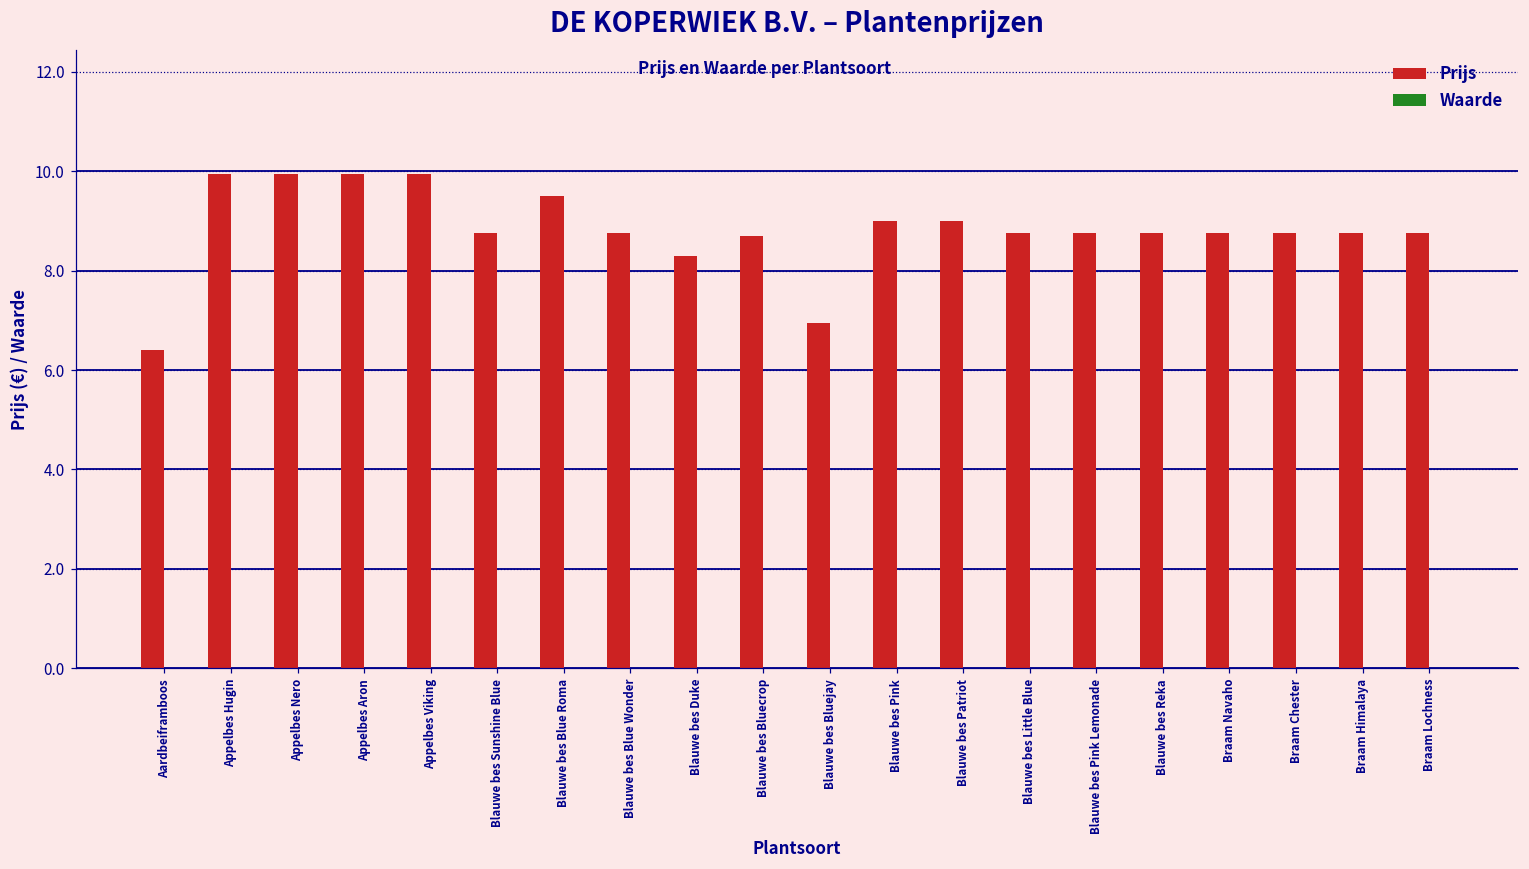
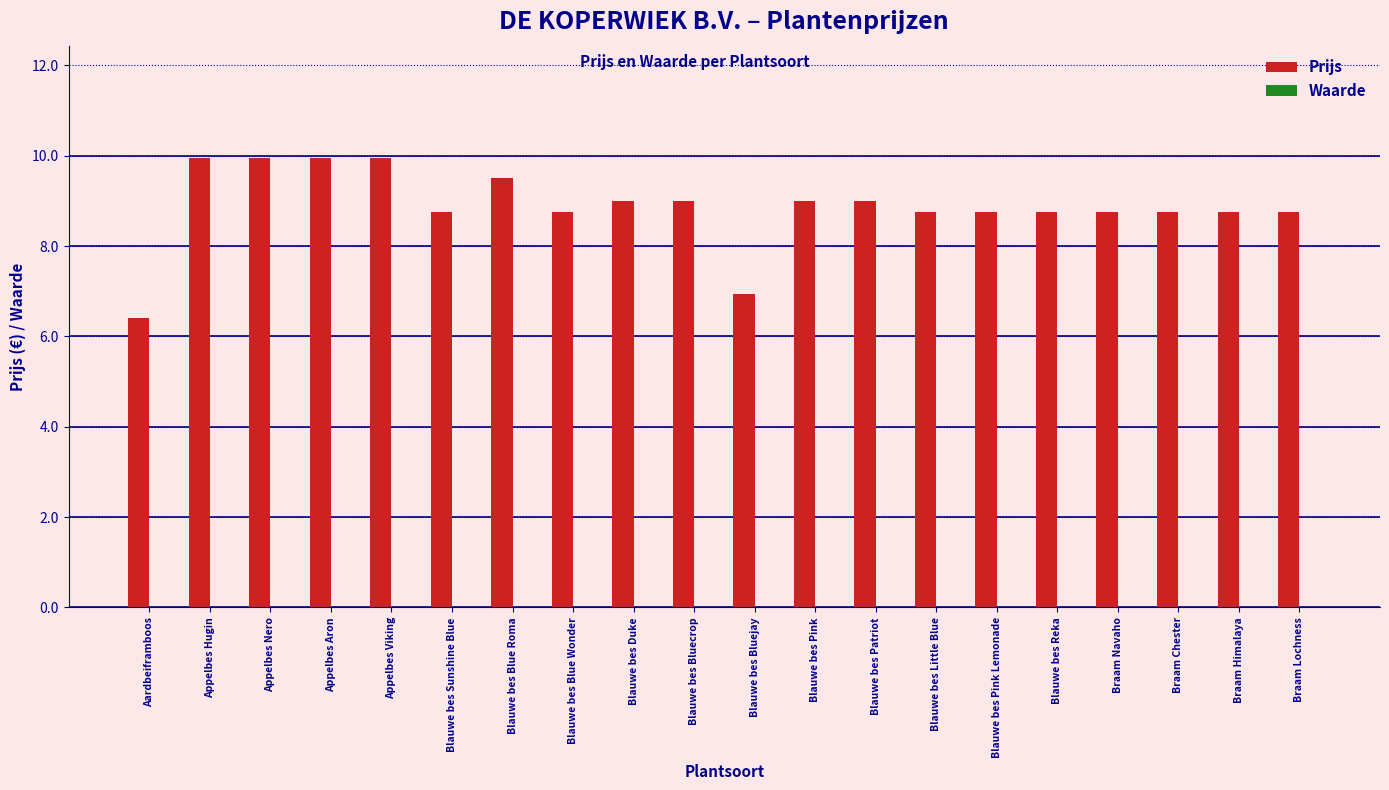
  {
    "Prijs": {
      "Aardbeiframboos": 6.4,
      "Appelbes Hugin": 10.0,
      "Appelbes Nero": 10.0,
      "Appelbes Aron": 10.0,
      "Appelbes Viking": 10.0,
      "Blauwe bes Sunshine Blue": 8.8,
      "Blauwe bes Blue Roma": 9.5,
      "Blauwe bes Blue Wonder": 8.8,
-     "Blauwe bes Duke": 8.3,
-     "Blauwe bes Bluecrop": 8.7,
+     "Blauwe bes Duke": 9.0,
+     "Blauwe bes Bluecrop": 9.0,
      "Blauwe bes Bluejay": 7.0,
      "Blauwe bes Pink": 9.0,
      "Blauwe bes Patriot": 9.0,
      "Blauwe bes Little Blue": 8.8,
      "Blauwe bes Pink Lemonade": 8.8,
      "Blauwe bes Reka": 8.8,
      "Braam Navaho": 8.8,
      "Braam Chester": 8.8,
      "Braam Himalaya": 8.8,
      "Braam Lochness": 8.8
    },
    "Waarde": {
      "Aardbeiframboos": 0.0,
      "Appelbes Hugin": 0.0,
      "Appelbes Nero": 0.0,
      "Appelbes Aron": 0.0,
      "Appelbes Viking": 0.0,
      "Blauwe bes Sunshine Blue": 0.0,
      "Blauwe bes Blue Roma": 0.0,
      "Blauwe bes Blue Wonder": 0.0,
      "Blauwe bes Duke": 0.0,
      "Blauwe bes Bluecrop": 0.0,
      "Blauwe bes Bluejay": 0.0,
      "Blauwe bes Pink": 0.0,
      "Blauwe bes Patriot": 0.0,
      "Blauwe bes Little Blue": 0.0,
      "Blauwe bes Pink Lemonade": 0.0,
      "Blauwe bes Reka": 0.0,
      "Braam Navaho": 0.0,
      "Braam Chester": 0.0,
      "Braam Himalaya": 0.0,
      "Braam Lochness": 0.0
    }
  }
